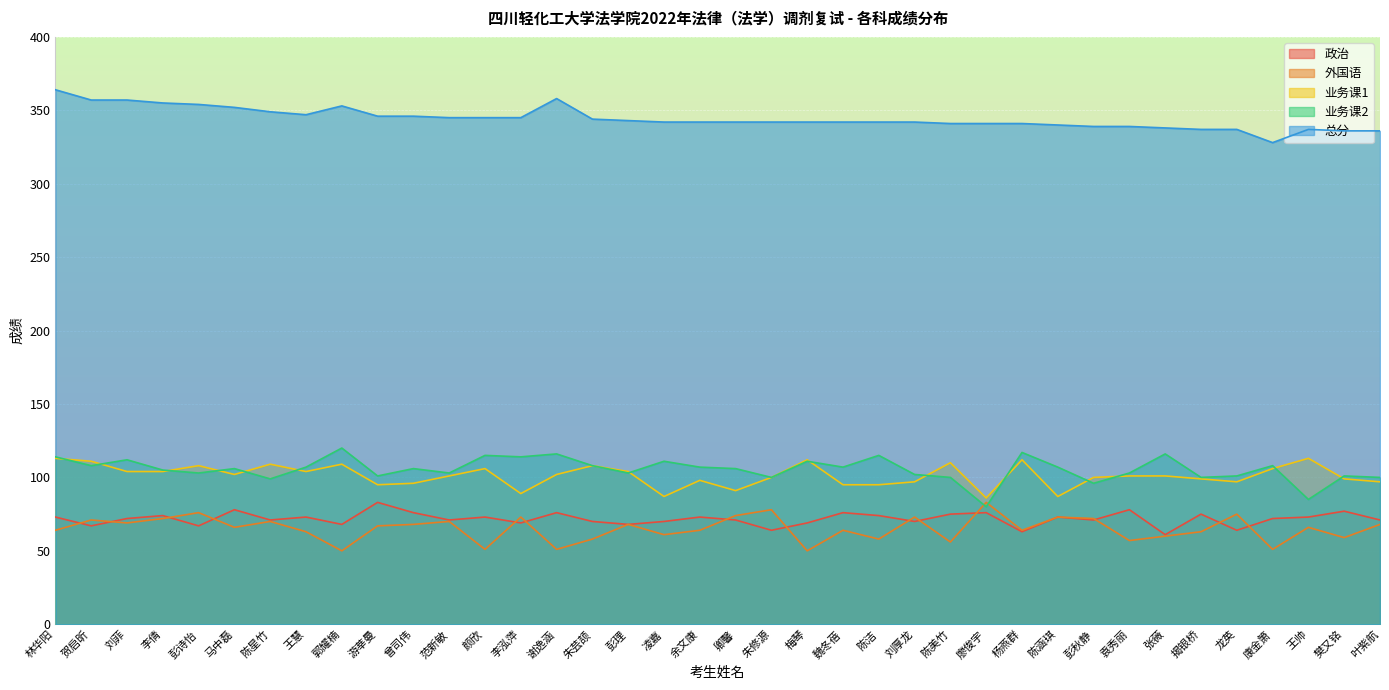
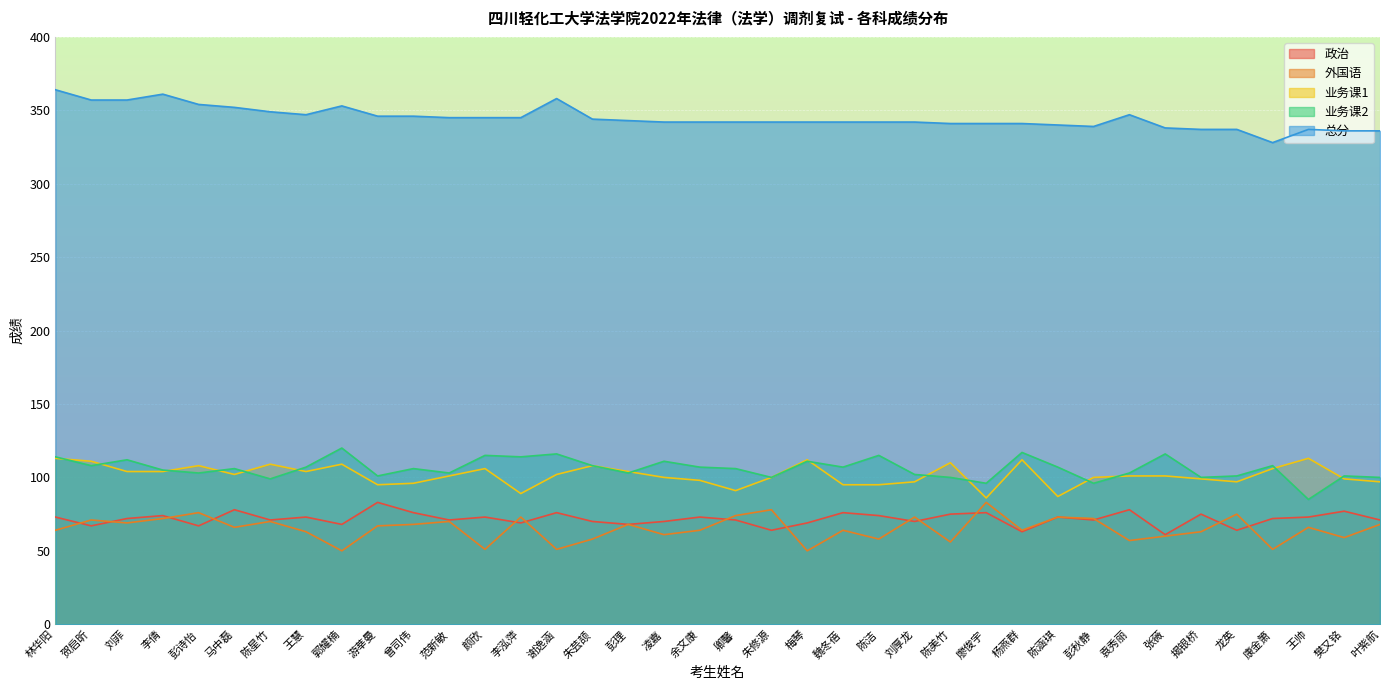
  {
    "业务课1": {
      "贺启昕": 111,
      "刘菲": 104,
      "彭诗怡": 108,
      "马中磊": 102,
      "陈星竹": 109,
      "王慧": 104,
      "郭耀楠": 109,
      "游莘曼": 95,
      "曾司伟": 96,
      "范新敏": 101,
      "颜欣": 106,
      "李泓萍": 89,
      "谢逸涵": 102,
-     "凌嘉": 87,
+     "凌嘉": 100,
      "余文康": 98,
      "卿馨": 91,
      "魏冬蓓": 95,
      "陈洁": 95,
      "刘厚龙": 97,
      "陈美竹": 110,
      "廖俊宇": 86,
      "杨燕群": 112,
      "陈涵琪": 87,
      "彭秋静": 100,
      "袁秀丽": 101,
      "张薇": 101,
      "龙英": 97,
      "康金箫": 106,
      "王帅": 113,
      "樊又铭": 99,
      "叶紫航": 97
    },
    "业务课2": {
      "贺启昕": 108,
      "刘菲": 112,
      "彭诗怡": 103,
      "马中磊": 106,
      "陈星竹": 99,
      "王慧": 107,
      "郭耀楠": 120,
      "游莘曼": 101,
      "曾司伟": 106,
      "范新敏": 103,
      "颜欣": 115,
      "李泓萍": 114,
      "谢逸涵": 116,
      "凌嘉": 111,
      "余文康": 107,
      "卿馨": 106,
      "魏冬蓓": 107,
      "陈洁": 115,
      "刘厚龙": 102,
      "陈美竹": 100,
-     "廖俊宇": 80,
+     "廖俊宇": 96,
      "杨燕群": 117,
      "陈涵琪": 107,
      "彭秋静": 96,
      "袁秀丽": 103,
      "张薇": 116,
      "龙英": 101,
      "康金箫": 108,
      "王帅": 85,
      "樊又铭": 101,
      "叶紫航": 100
    },
    "总分": {
      "林华阳": 364,
      "贺启昕": 357,
      "刘菲": 357,
-     "李倩": 355,
+     "李倩": 361,
      "彭诗怡": 354,
      "马中磊": 352,
      "陈星竹": 349,
      "王慧": 347,
      "郭耀楠": 353,
      "游莘曼": 346,
      "曾司伟": 346,
      "范新敏": 345,
      "颜欣": 345,
      "李泓萍": 345,
      "谢逸涵": 358,
      "朱芸颉": 344,
      "彭理": 343,
      "凌嘉": 342,
      "余文康": 342,
      "卿馨": 342,
      "朱修源": 342,
      "梅琴": 342,
      "魏冬蓓": 342,
      "陈洁": 342,
      "刘厚龙": 342,
      "陈美竹": 341,
      "廖俊宇": 341,
      "杨燕群": 341,
      "陈涵琪": 340,
      "彭秋静": 339,
-     "袁秀丽": 339,
+     "袁秀丽": 347,
      "张薇": 338,
      "揭银桥": 337,
      "龙英": 337,
      "康金箫": 328,
      "叶紫航": 336
    }
  }
